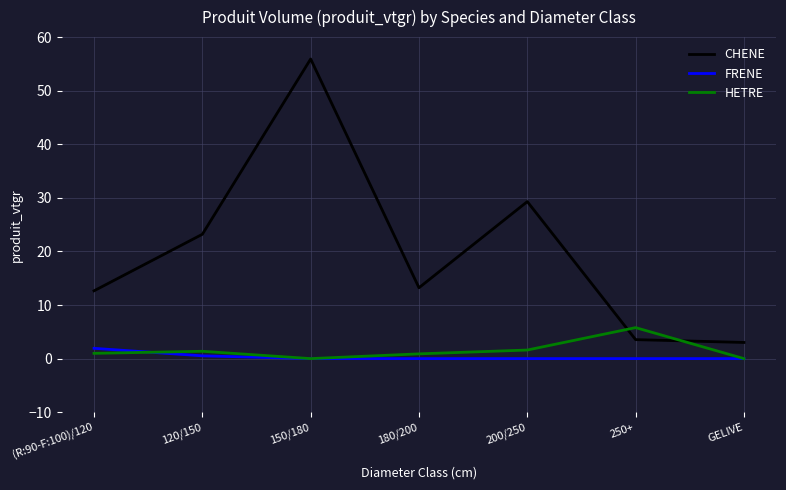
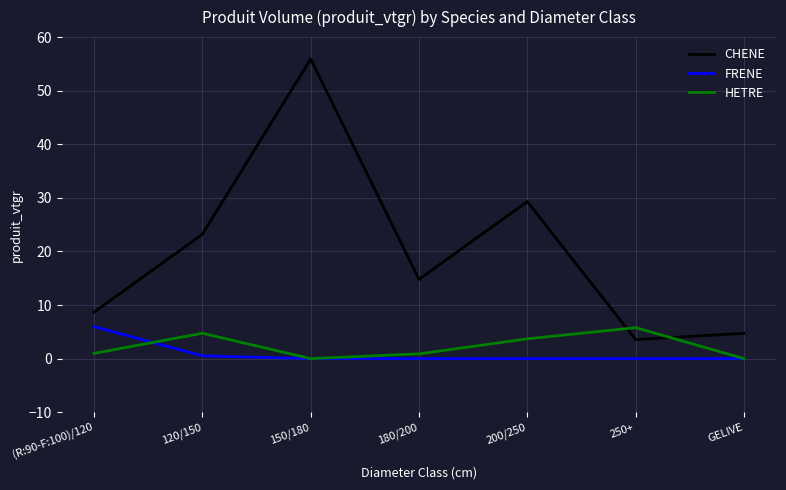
  {
    "CHENE": {
-     "(R:90-F:100)/120": 13,
+     "(R:90-F:100)/120": 9,
      "120/150": 23,
      "150/180": 56,
-     "180/200": 13,
+     "180/200": 15,
      "200/250": 29,
      "250+": 4,
-     "GELIVE": 3
+     "GELIVE": 5
    },
    "FRENE": {
-     "(R:90-F:100)/120": 2,
+     "(R:90-F:100)/120": 6,
      "120/150": 1,
      "180/200": 0,
      "200/250": 0,
      "250+": 0
    },
    "HETRE": {
      "(R:90-F:100)/120": 1,
-     "120/150": 1,
+     "120/150": 5,
      "180/200": 1,
-     "200/250": 2,
+     "200/250": 4,
      "250+": 6
    }
  }
